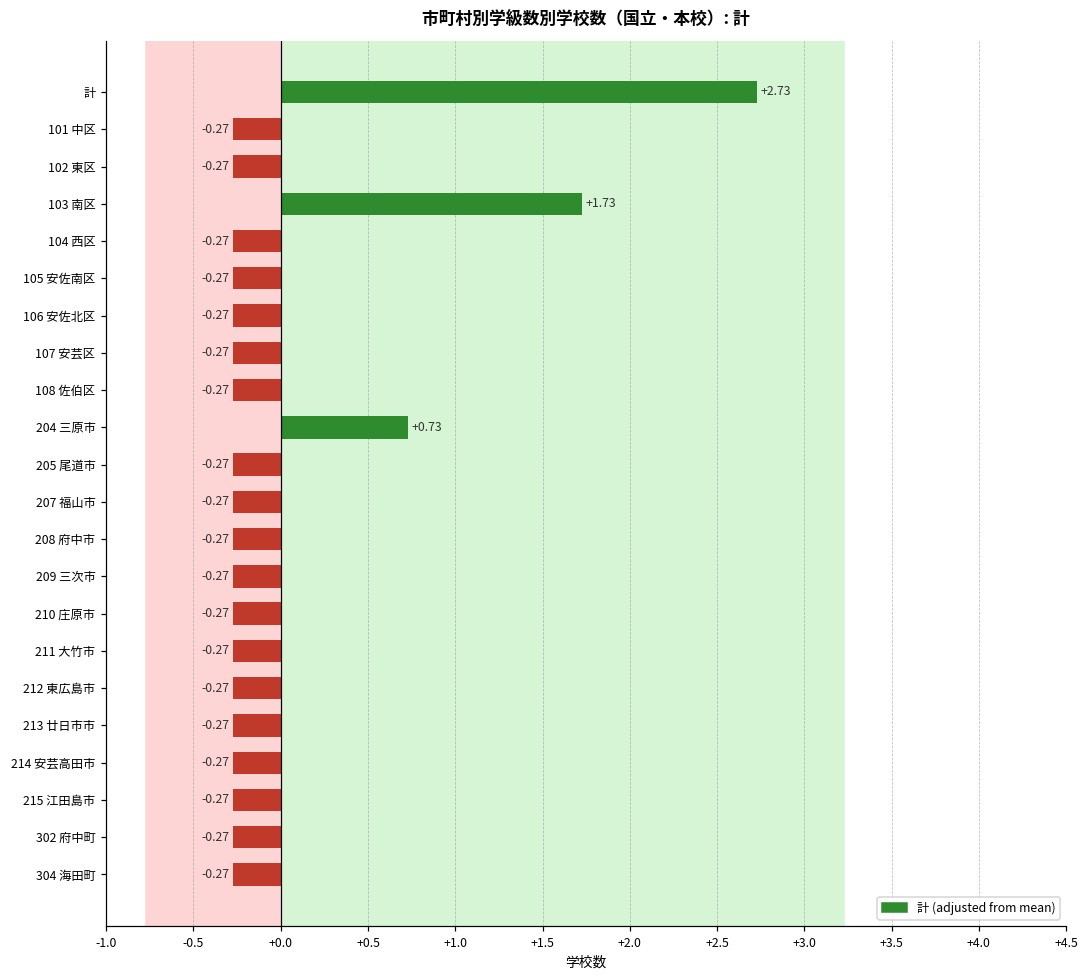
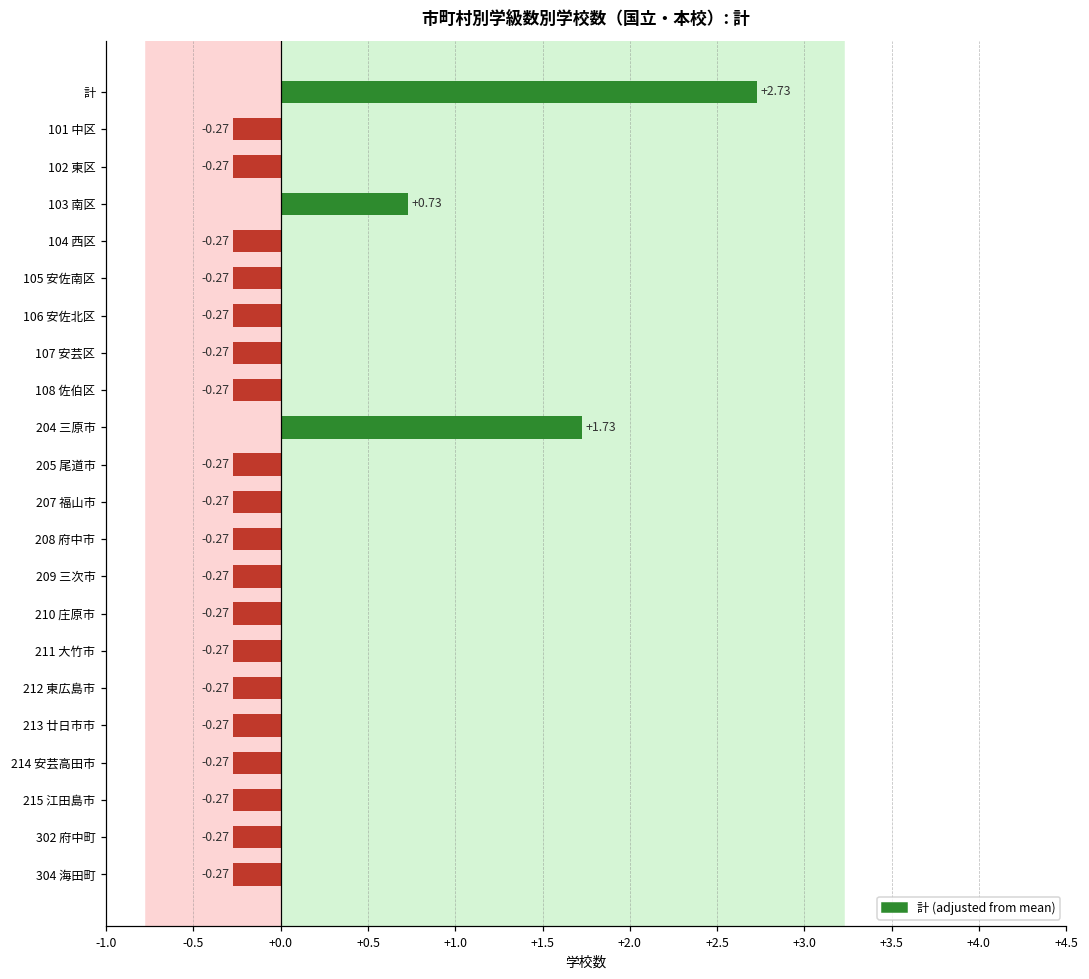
  {
    "計": "+2.73",
    "101 中区": "-0.27",
    "102 東区": "-0.27",
-   "103 南区": "+1.73",
+   "103 南区": "+0.73",
    "104 西区": "-0.27",
    "105 安佐南区": "-0.27",
    "106 安佐北区": "-0.27",
    "107 安芸区": "-0.27",
    "108 佐伯区": "-0.27",
-   "204 三原市": "+0.73",
+   "204 三原市": "+1.73",
    "205 尾道市": "-0.27",
    "207 福山市": "-0.27",
    "208 府中市": "-0.27",
    "209 三次市": "-0.27",
    "210 庄原市": "-0.27",
    "211 大竹市": "-0.27",
    "212 東広島市": "-0.27",
    "213 廿日市市": "-0.27",
    "214 安芸高田市": "-0.27",
    "215 江田島市": "-0.27",
    "302 府中町": "-0.27",
    "304 海田町": "-0.27"
  }
